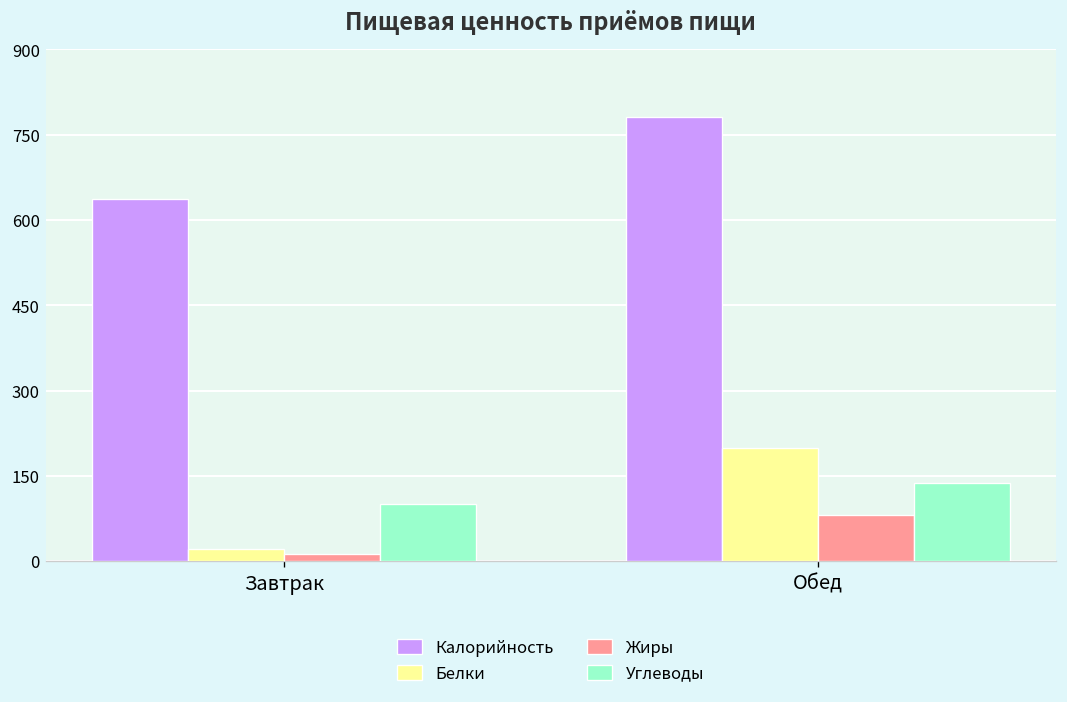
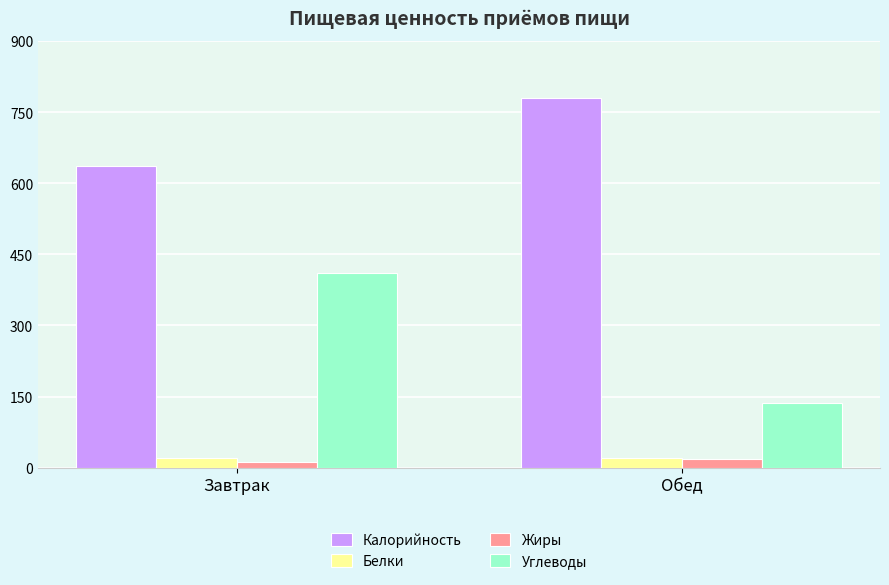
  {
    "Калорийность": {
      "Завтрак": 640,
      "Обед": 780
    },
    "Белки": {
      "Завтрак": 20,
-     "Обед": 200
+     "Обед": 20
    },
    "Жиры": {
      "Завтрак": 10,
-     "Обед": 80
+     "Обед": 20
    },
    "Углеводы": {
-     "Завтрак": 100,
+     "Завтрак": 410,
      "Обед": 140
    }
  }
